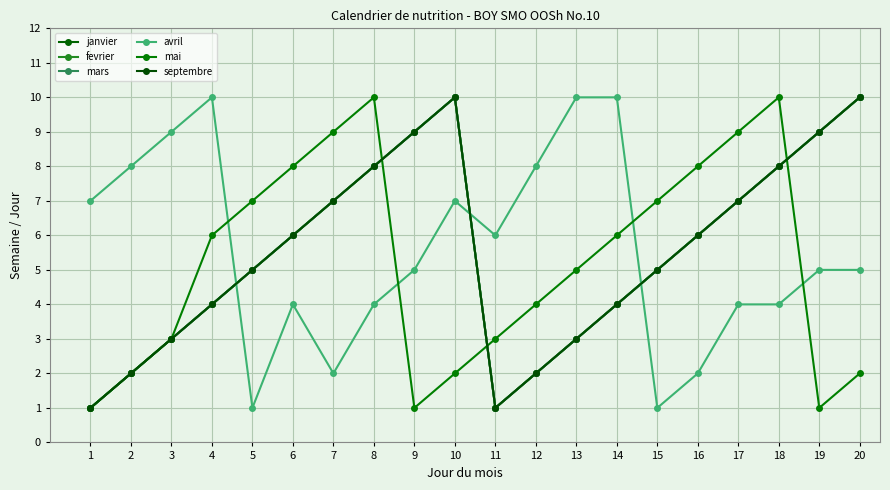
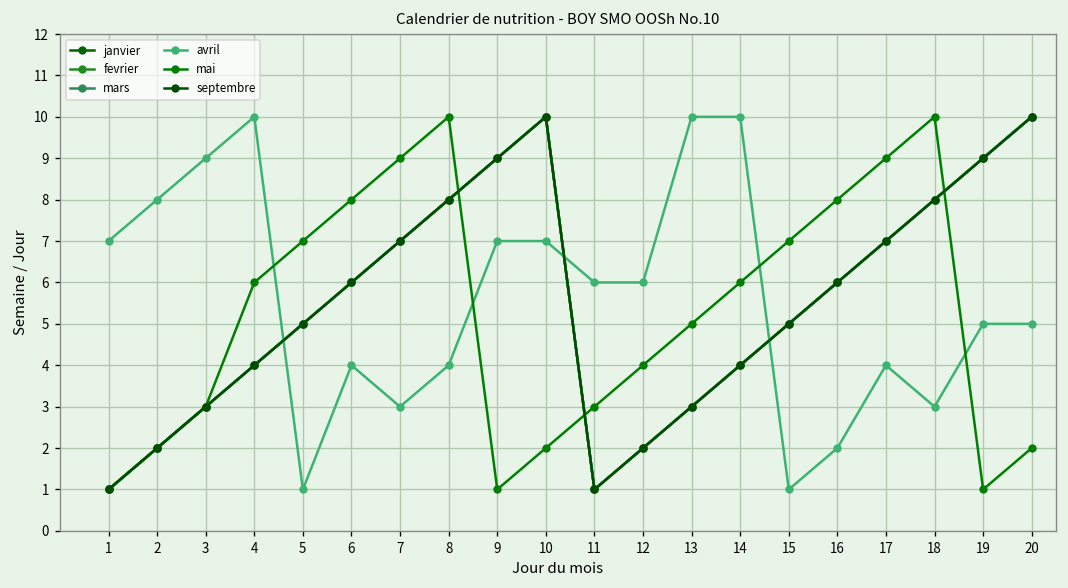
  {
    "avril": {
      "1": 7,
      "2": 8,
      "3": 9,
      "4": 10,
      "5": 1,
      "6": 4,
-     "7": 2,
+     "7": 3,
      "8": 4,
-     "9": 5,
+     "9": 7,
      "10": 7,
      "11": 6,
-     "12": 8,
+     "12": 6,
      "13": 10,
      "14": 10,
      "15": 1,
      "16": 2,
      "17": 4,
-     "18": 4,
+     "18": 3,
      "19": 5,
      "20": 5
    }
  }
